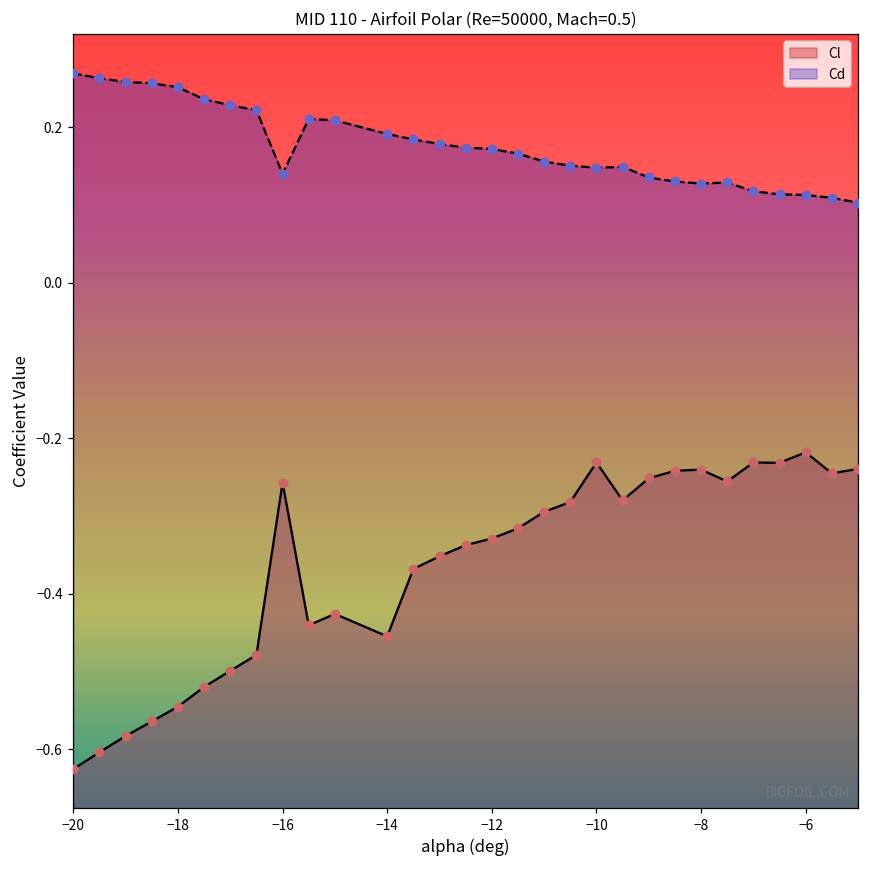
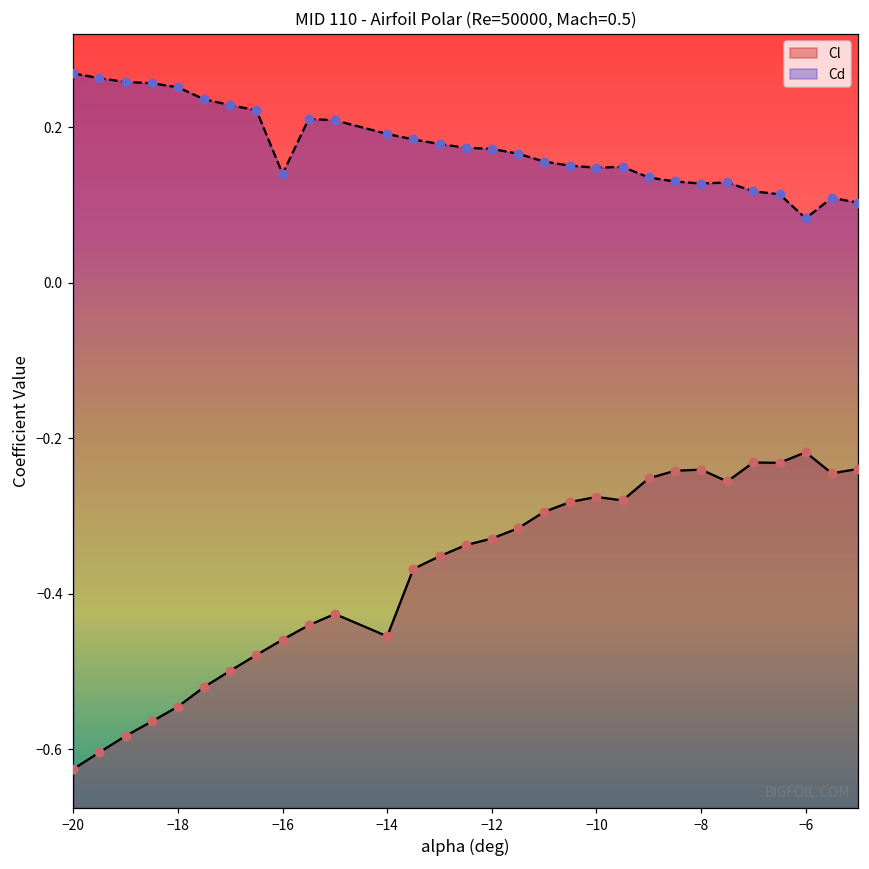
  {
    "Cl": {
      "−20": -0.63,
      "−18": -0.55,
-     "−16": -0.26,
+     "−16": -0.46,
      "−14": -0.45,
      "−12": -0.33,
-     "−10": -0.23,
+     "−10": -0.28,
      "−8": -0.24,
      "−6": -0.22
    },
    "Cd": {
      "−20": 0.27,
      "−18": 0.25,
      "−16": 0.14,
      "−14": 0.19,
      "−12": 0.17,
      "−10": 0.15,
      "−8": 0.13,
-     "−6": 0.11
+     "−6": 0.08
    }
  }
